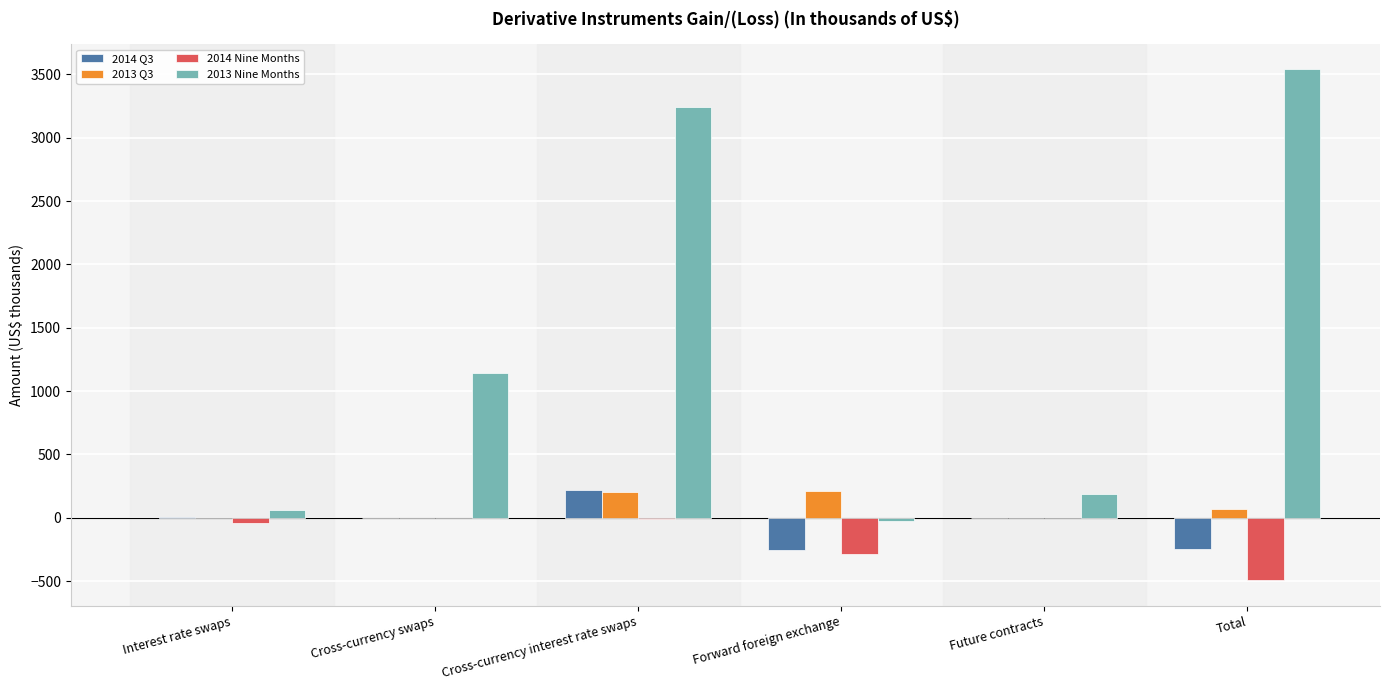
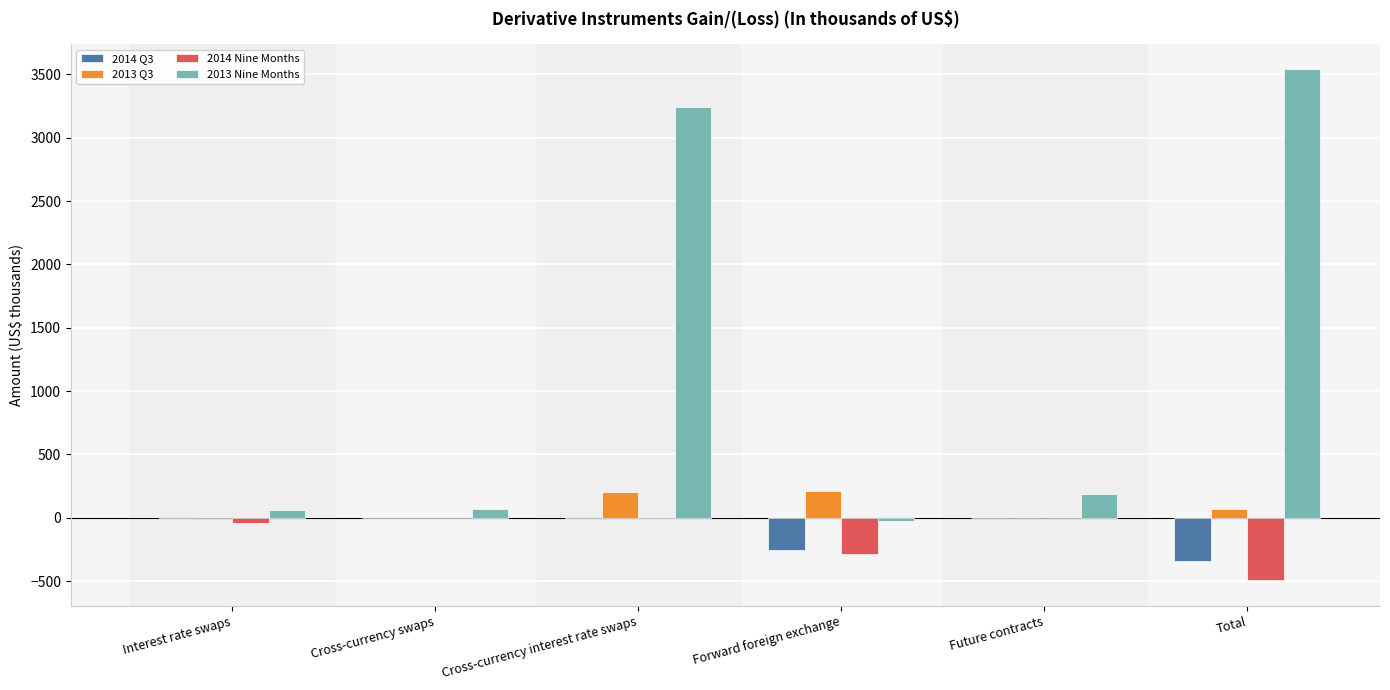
  {
    "2014 Q3": {
      "Cross-currency swaps": 0,
-     "Cross-currency interest rate swaps": 220,
+     "Cross-currency interest rate swaps": 0,
      "Forward foreign exchange": -260,
      "Future contracts": 0,
-     "Total": -250
+     "Total": -340
    },
    "2013 Q3": {
      "Interest rate swaps": 0,
      "Cross-currency swaps": 0,
      "Cross-currency interest rate swaps": 200,
      "Forward foreign exchange": 210,
      "Future contracts": 0,
      "Total": 70
    },
    "2014 Nine Months": {
      "Interest rate swaps": -40,
      "Cross-currency swaps": 0,
      "Forward foreign exchange": -280,
      "Future contracts": 0,
      "Total": -490
    },
    "2013 Nine Months": {
      "Interest rate swaps": 60,
-     "Cross-currency swaps": 1140,
+     "Cross-currency swaps": 70,
      "Cross-currency interest rate swaps": 3240,
      "Forward foreign exchange": -30,
      "Future contracts": 190,
      "Total": 3540
    }
  }
